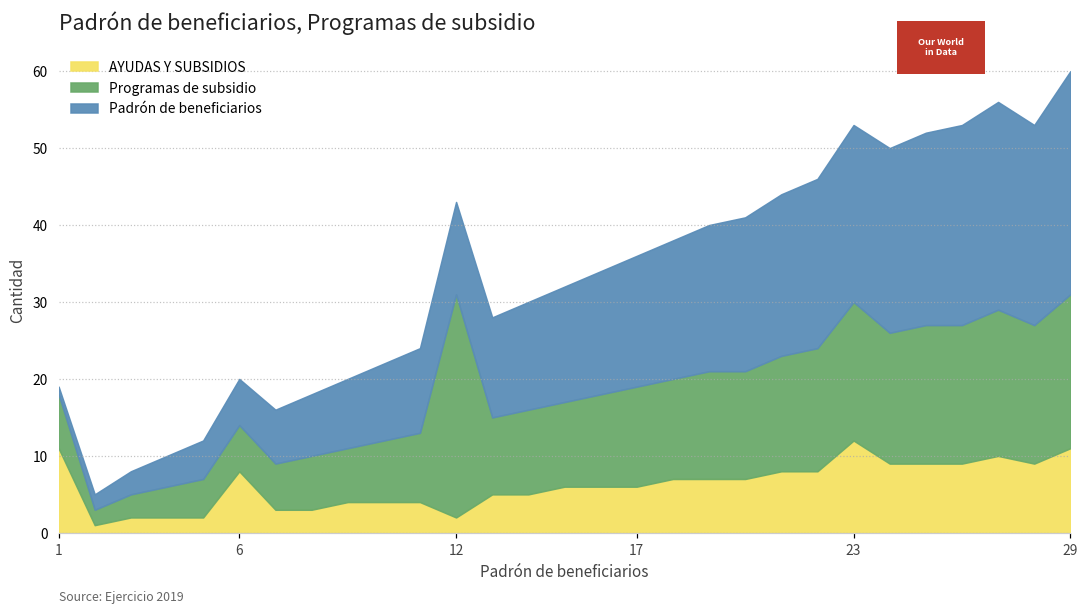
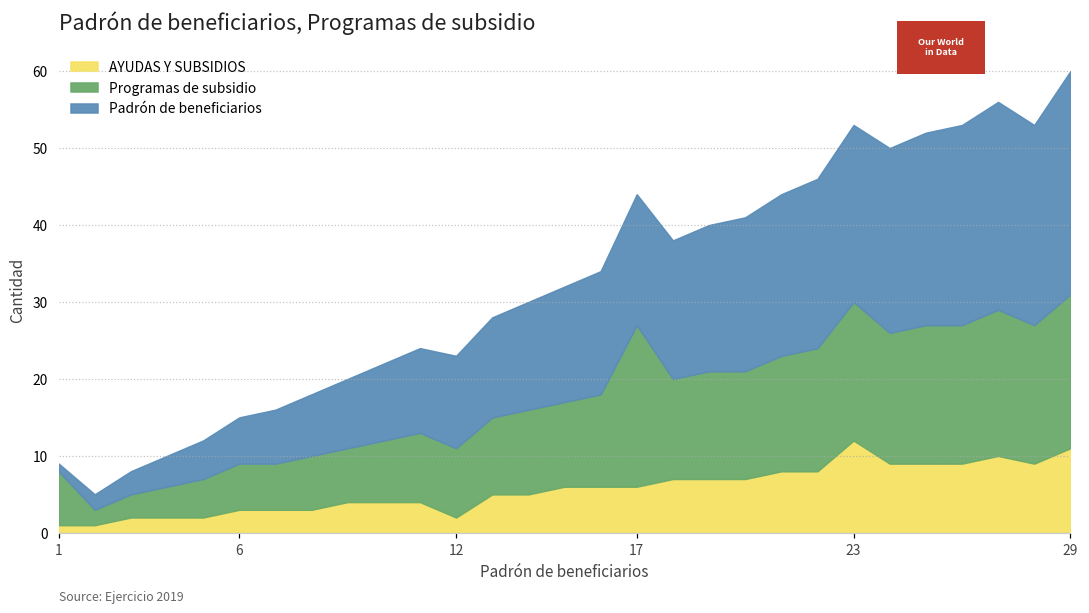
  {
    "AYUDAS Y SUBSIDIOS": {
-     "1": 11,
-     "6": 8,
+     "1": 1,
+     "6": 3,
      "12": 2,
      "17": 6,
      "23": 12,
      "29": 11
    },
    "Programas de subsidio": {
      "1": 7,
      "6": 6,
-     "12": 29,
-     "17": 13,
+     "12": 9,
+     "17": 21,
      "23": 18,
      "29": 20
    },
    "Padrón de beneficiarios": {
      "1": 1,
      "6": 6,
      "12": 12,
      "17": 17,
      "23": 23,
      "29": 29
    }
  }
